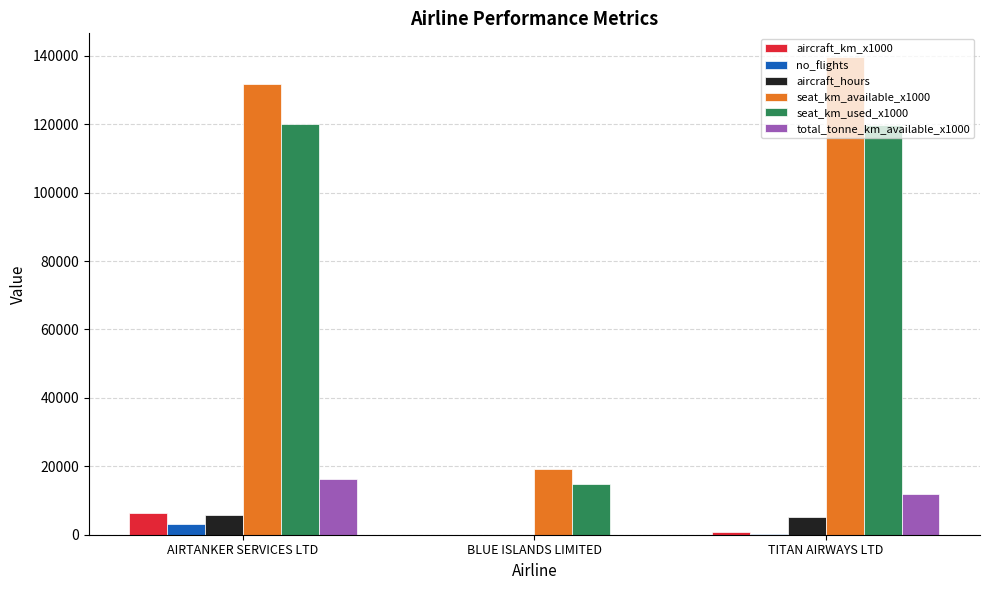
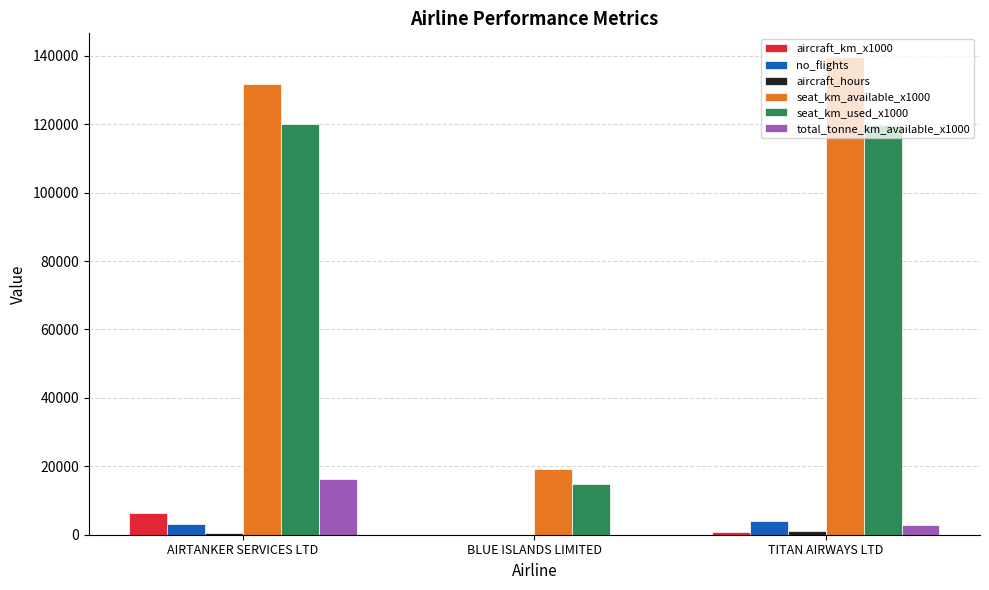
  {
    "aircraft_km_x1000": {
      "AIRTANKER SERVICES LTD": 6000
    },
    "no_flights": {
      "AIRTANKER SERVICES LTD": 3000,
-     "TITAN AIRWAYS LTD": 0
+     "TITAN AIRWAYS LTD": 4000
    },
    "aircraft_hours": {
-     "AIRTANKER SERVICES LTD": 6000,
-     "TITAN AIRWAYS LTD": 5000
+     "AIRTANKER SERVICES LTD": 1000,
+     "TITAN AIRWAYS LTD": 1000
    },
    "seat_km_available_x1000": {
      "AIRTANKER SERVICES LTD": 132000,
      "BLUE ISLANDS LIMITED": 19000
    },
    "seat_km_used_x1000": {
      "AIRTANKER SERVICES LTD": 120000,
      "BLUE ISLANDS LIMITED": 15000
    },
    "total_tonne_km_available_x1000": {
      "AIRTANKER SERVICES LTD": 16000,
-     "TITAN AIRWAYS LTD": 12000
+     "TITAN AIRWAYS LTD": 3000
    }
  }
